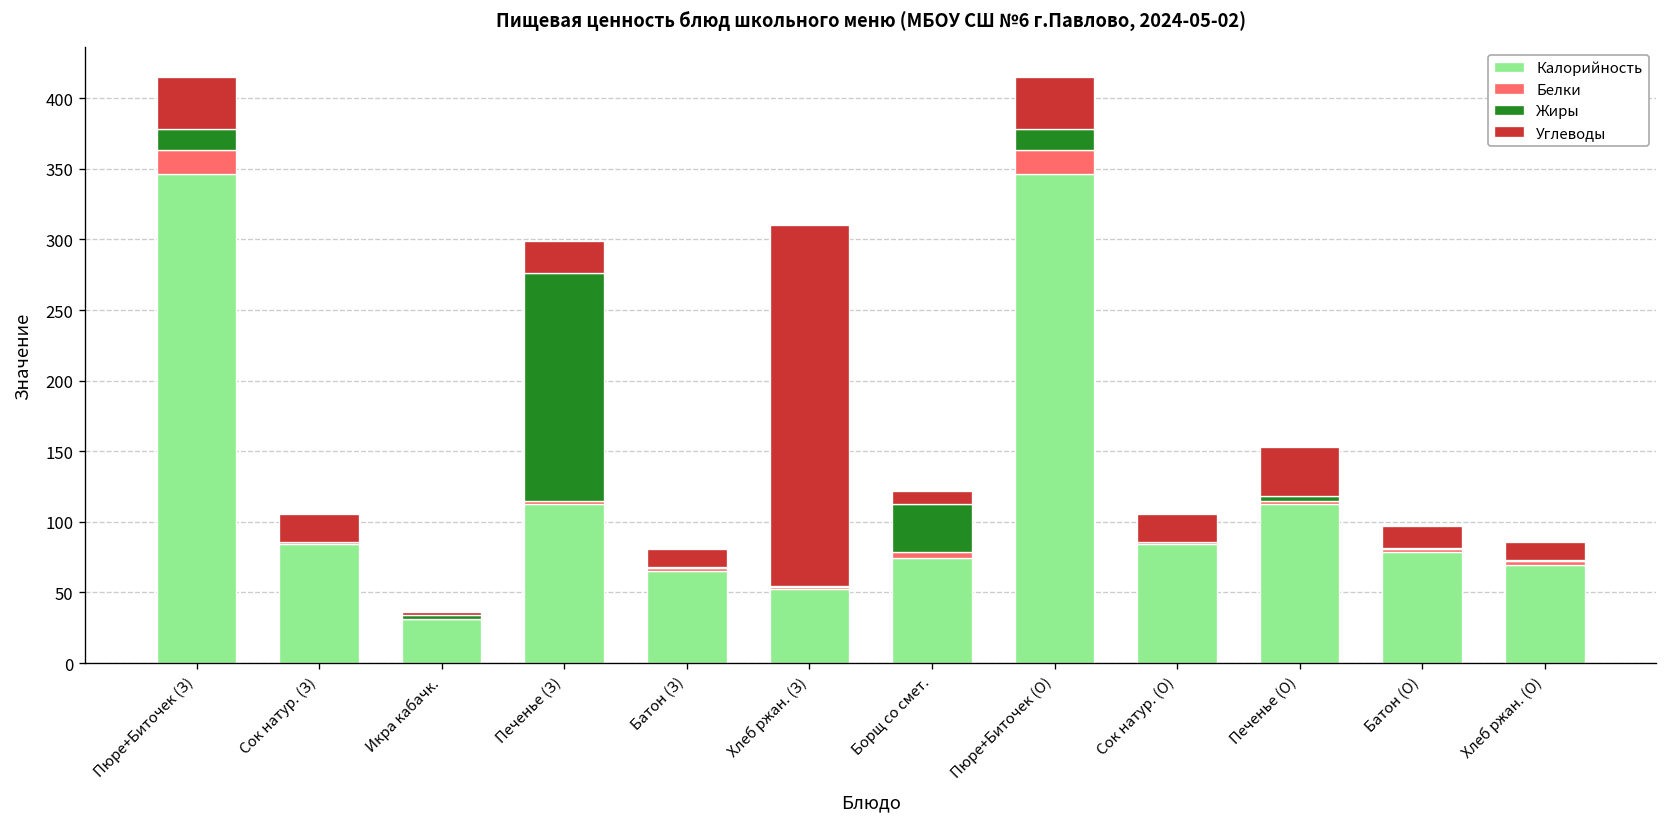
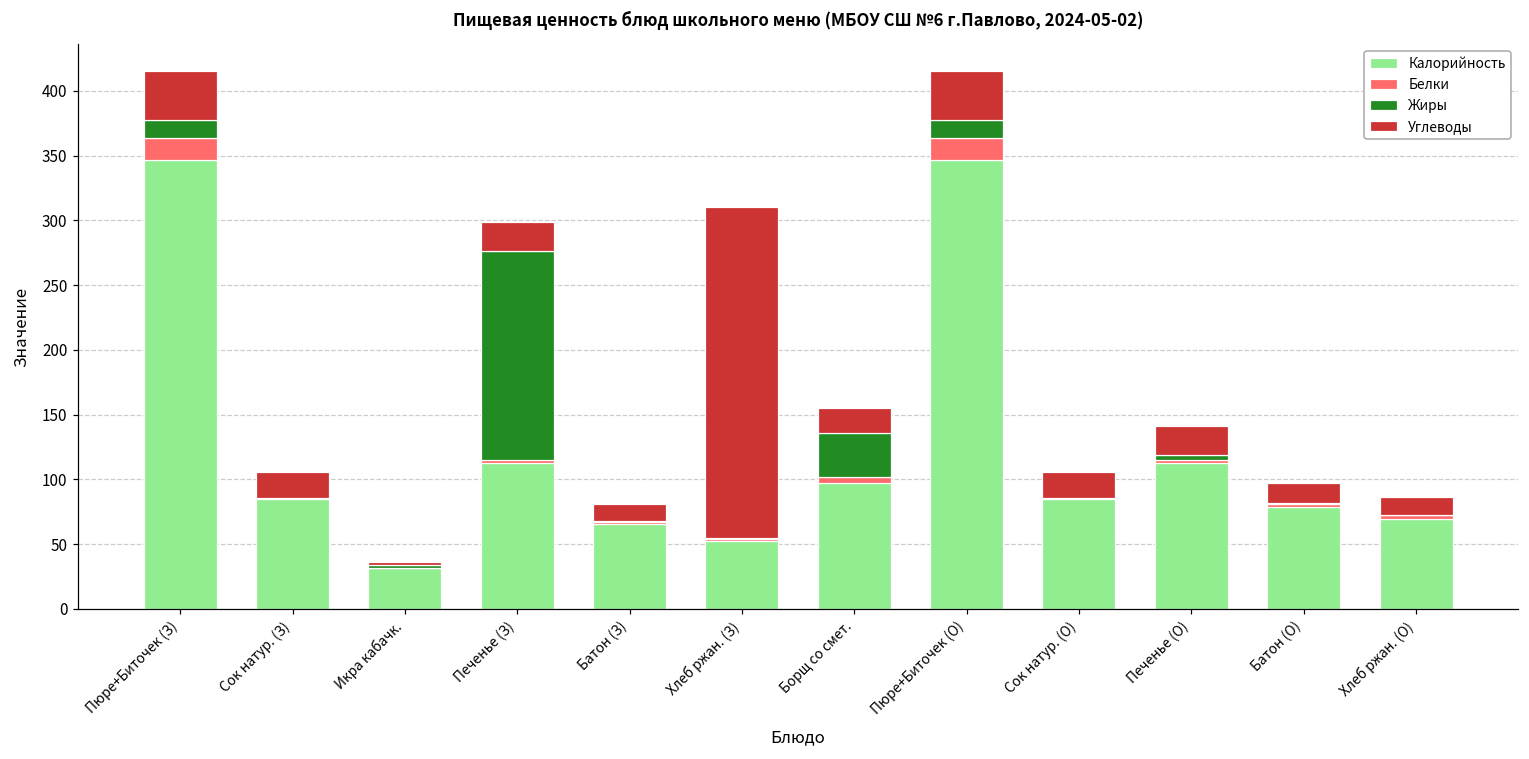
  {
    "Калорийность": {
      "Пюре+Биточек (З)": 346,
      "Сок натур. (З)": 84,
      "Икра кабачк.": 32,
      "Печенье (З)": 113,
      "Батон (З)": 66,
      "Хлеб ржан. (З)": 52,
-     "Борщ со смет.": 75,
+     "Борщ со смет.": 98,
      "Пюре+Биточек (О)": 346,
      "Сок натур. (О)": 84,
      "Печенье (О)": 113,
      "Батон (О)": 79,
      "Хлеб ржан. (О)": 70
    },
    "Белки": {
      "Пюре+Биточек (З)": 17,
      "Икра кабачк.": 0,
      "Печенье (З)": 2,
      "Борщ со смет.": 4,
      "Пюре+Биточек (О)": 17,
      "Печенье (О)": 2,
      "Батон (О)": 2,
      "Хлеб ржан. (О)": 3
    },
    "Жиры": {
      "Пюре+Биточек (З)": 14,
      "Сок натур. (З)": 0,
      "Икра кабачк.": 2,
      "Печенье (З)": 161,
      "Борщ со смет.": 34,
      "Пюре+Биточек (О)": 14,
      "Сок натур. (О)": 0,
      "Печенье (О)": 4
    },
    "Углеводы": {
      "Пюре+Биточек (З)": 37,
      "Сок натур. (З)": 20,
      "Икра кабачк.": 2,
      "Печенье (З)": 23,
      "Батон (З)": 13,
      "Хлеб ржан. (З)": 256,
-     "Борщ со смет.": 9,
+     "Борщ со смет.": 19,
      "Пюре+Биточек (О)": 37,
      "Сок натур. (О)": 20,
-     "Печенье (О)": 34,
+     "Печенье (О)": 23,
      "Батон (О)": 15,
      "Хлеб ржан. (О)": 13
    }
  }
